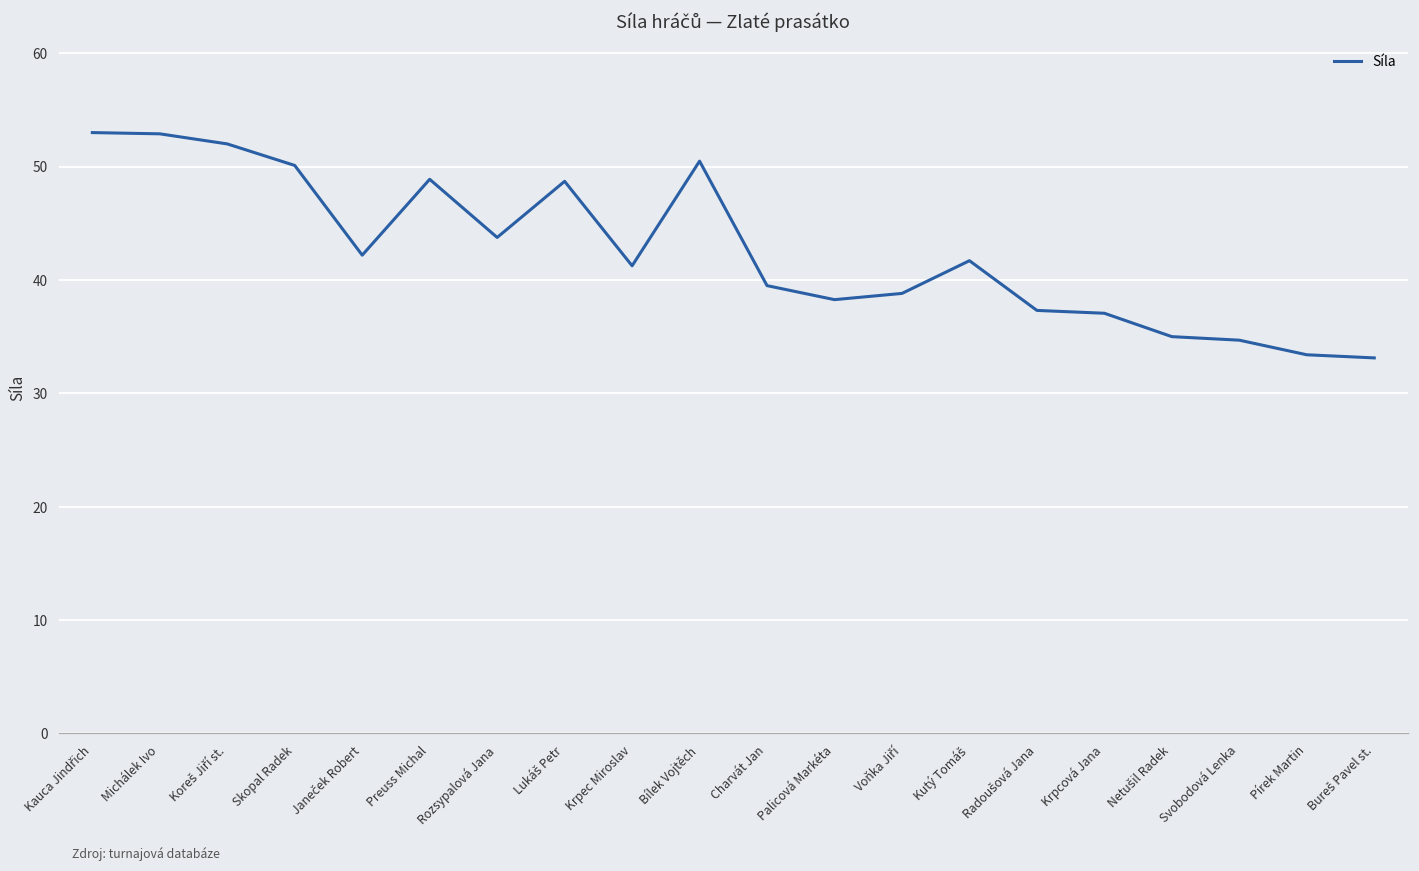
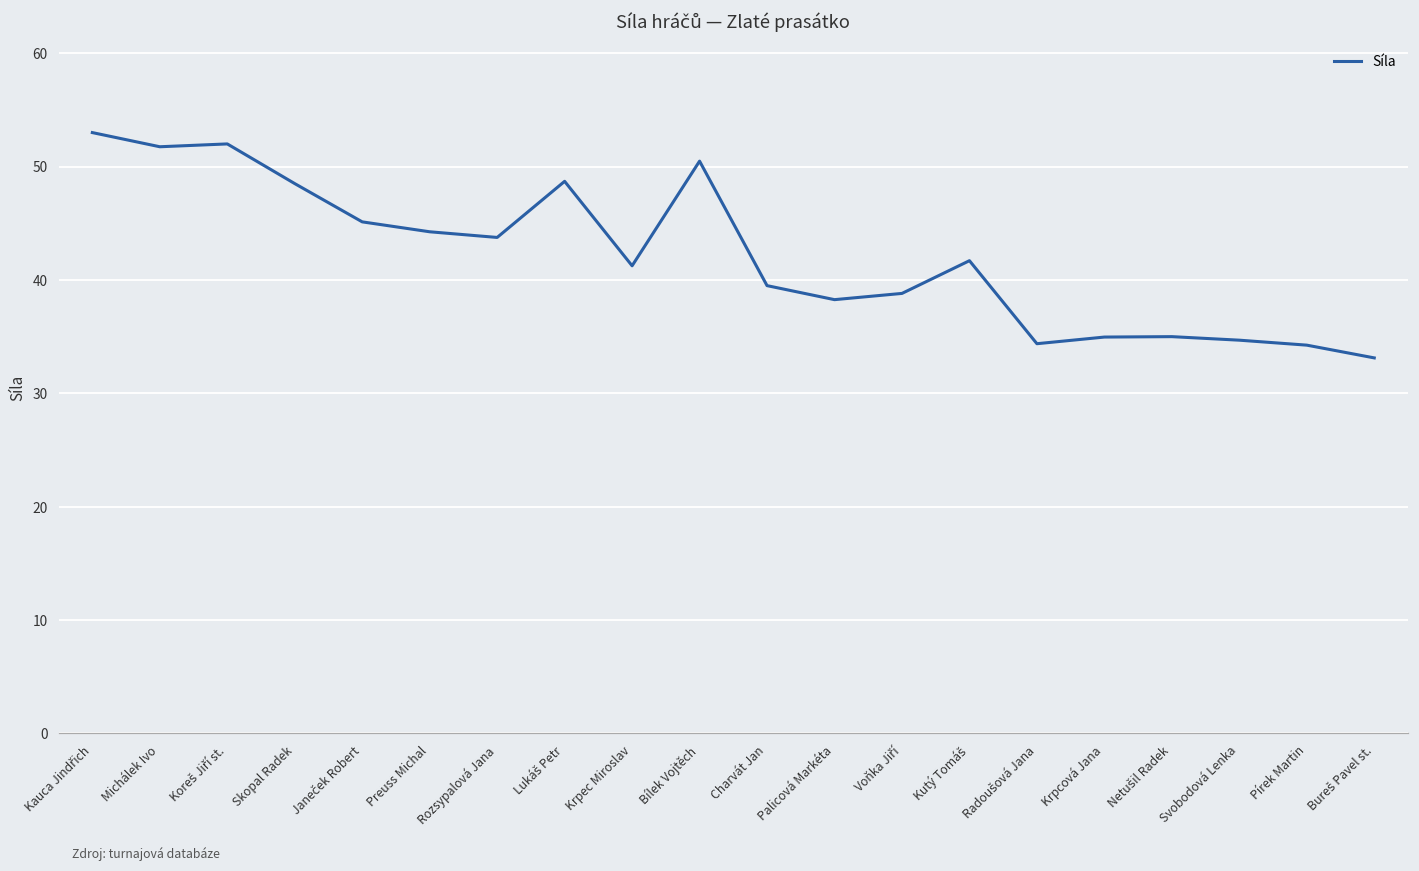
  {
    "Kauca Jindřich": 53.0,
-   "Michálek Ivo": 52.9,
+   "Michálek Ivo": 51.8,
    "Koreš Jiří st.": 52.0,
-   "Skopal Radek": 50.1,
-   "Janeček Robert": 42.2,
-   "Preuss Michal": 48.9,
+   "Skopal Radek": 48.5,
+   "Janeček Robert": 45.1,
+   "Preuss Michal": 44.3,
    "Rozsypalová Jana": 43.8,
    "Lukáš Petr": 48.7,
    "Krpec Miroslav": 41.3,
    "Bílek Vojtěch": 50.5,
    "Charvát Jan": 39.5,
    "Palicová Markéta": 38.3,
    "Voňka Jiří": 38.8,
    "Kutý Tomáš": 41.7,
-   "Radoušová Jana": 37.3,
-   "Krpcová Jana": 37.1,
+   "Radoušová Jana": 34.4,
+   "Krpcová Jana": 35.0,
    "Netušil Radek": 35.0,
    "Svobodová Lenka": 34.7,
-   "Pírek Martin": 33.4,
+   "Pírek Martin": 34.3,
    "Bureš Pavel st.": 33.1
  }
